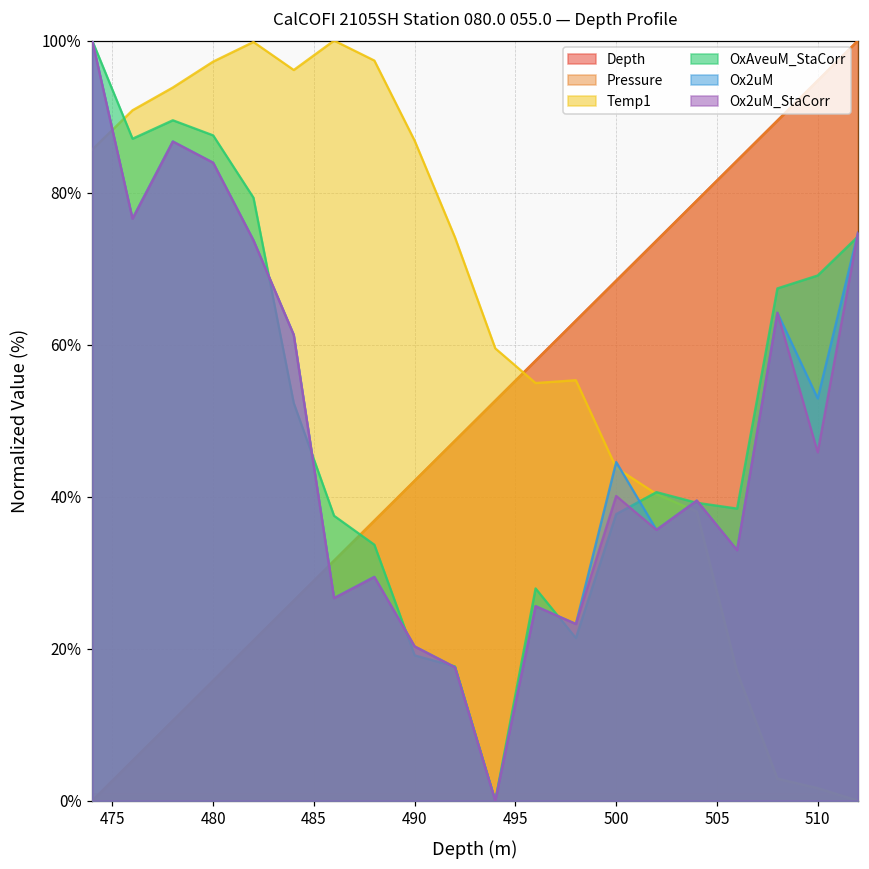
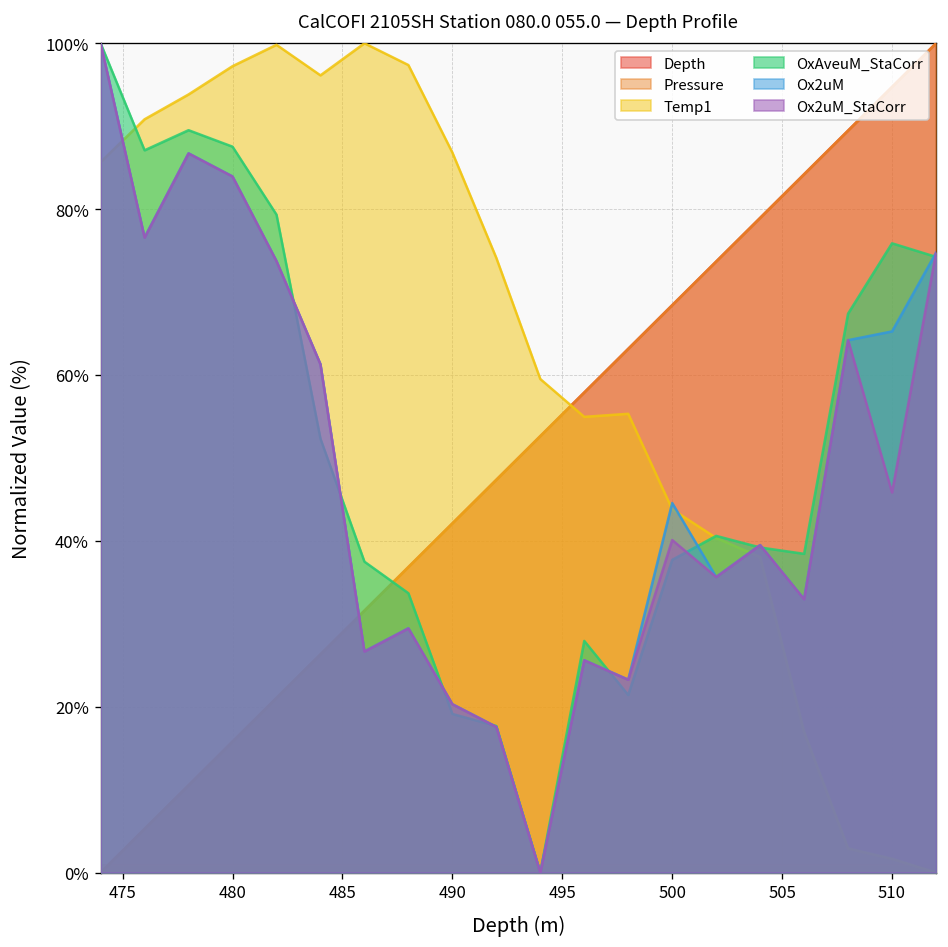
  {
    "OxAveuM_StaCorr": {
      "480": "88%",
      "490": "19%",
      "500": "38%",
-     "510": "69%"
+     "510": "76%"
    },
    "Ox2uM": {
      "500": "45%",
-     "510": "53%"
+     "510": "65%"
    },
    "Ox2uM_StaCorr": {
      "500": "40%",
      "510": "46%"
    }
  }
